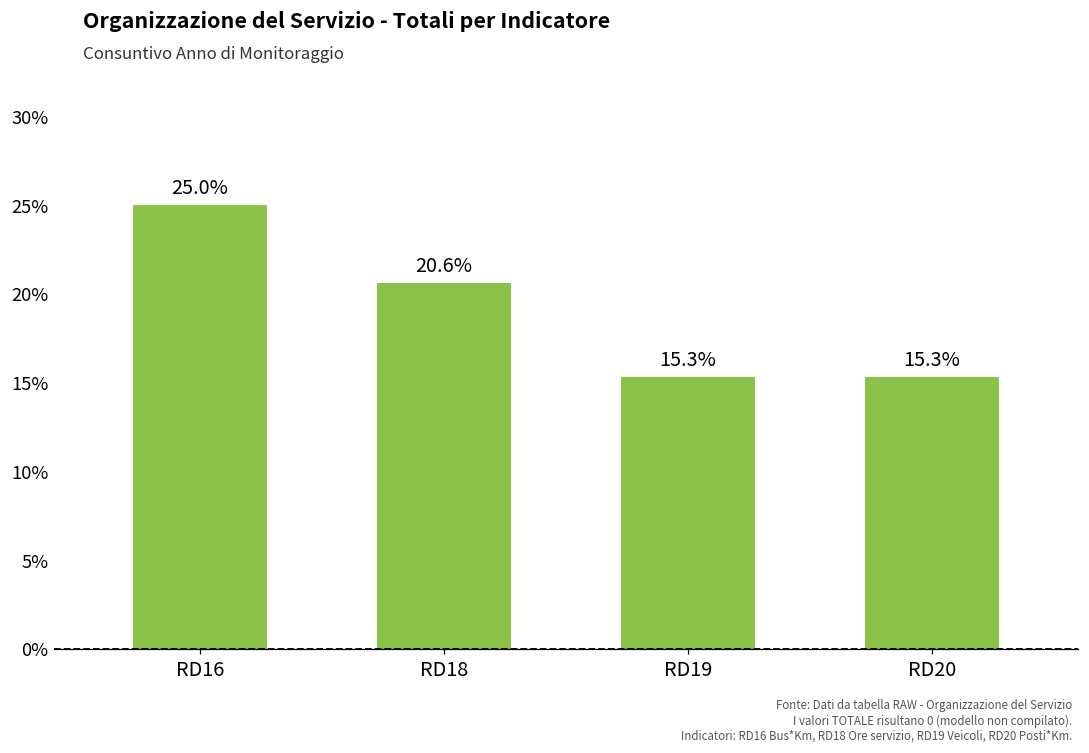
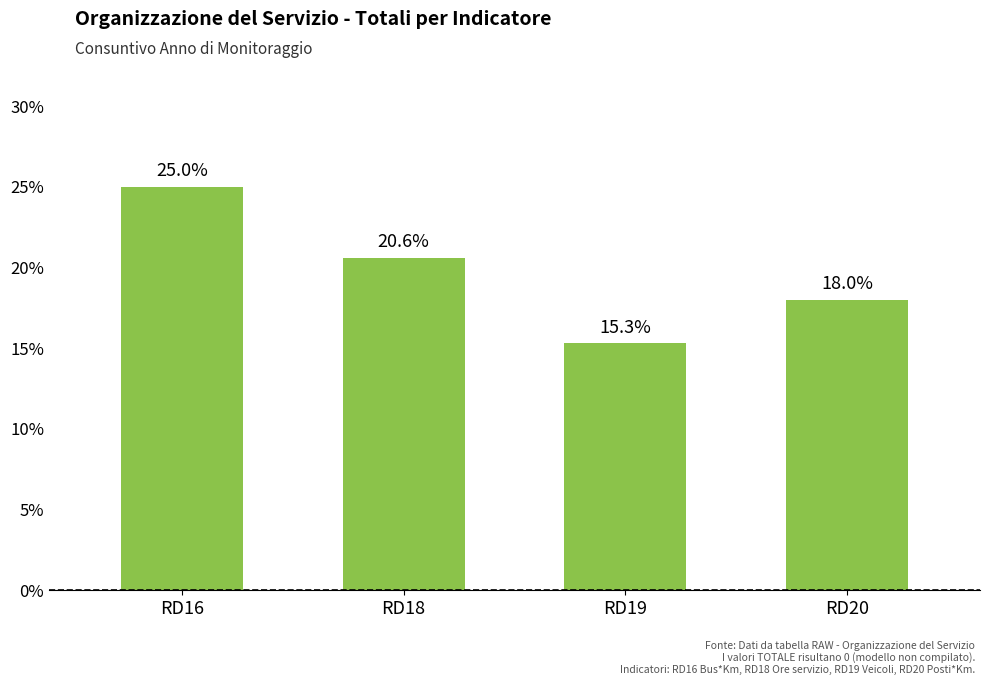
  {
    "RD16": "25.0%",
    "RD18": "20.6%",
    "RD19": "15.3%",
-   "RD20": "15.3%"
+   "RD20": "18.0%"
  }
